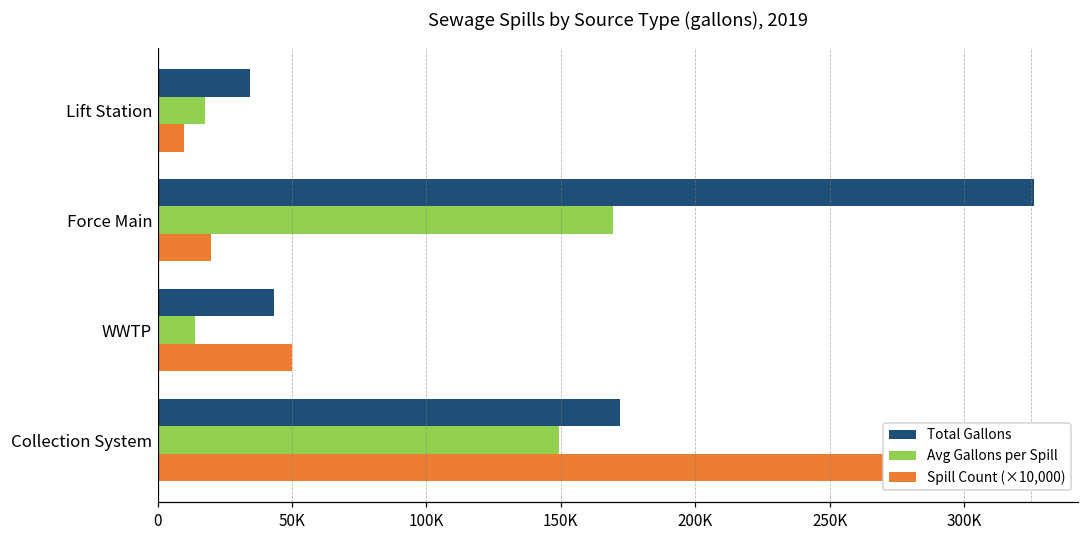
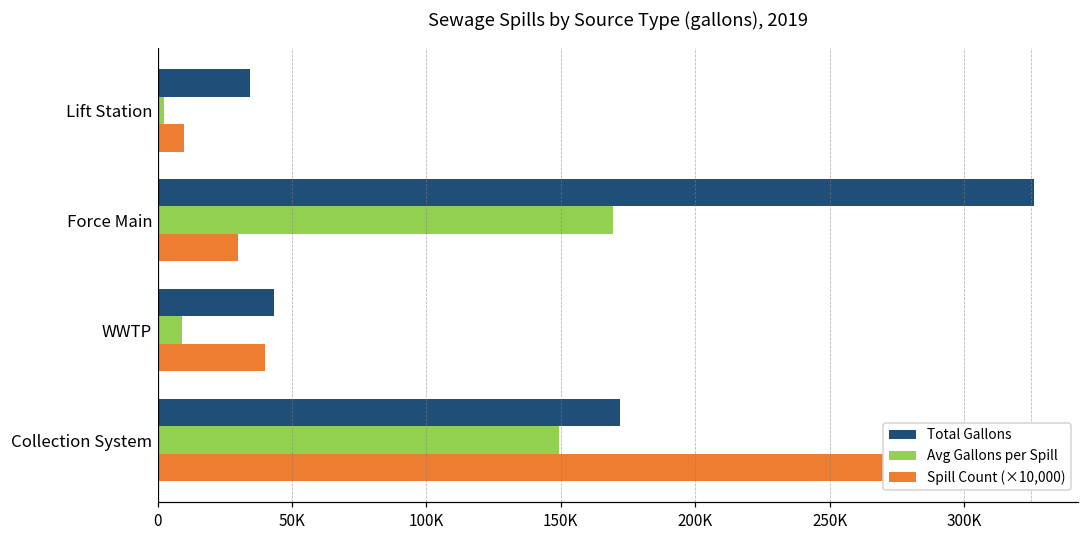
  {
    "Total Gallons": {
      "Lift Station": 35000,
      "Force Main": 326000,
      "WWTP": 43000,
      "Collection System": 172000
    },
    "Avg Gallons per Spill": {
-     "Lift Station": 18000,
+     "Lift Station": 3000,
      "Force Main": 169000,
-     "WWTP": 14000,
+     "WWTP": 9000,
      "Collection System": 149000
    },
    "Spill Count (×10,000)": {
      "Lift Station": 10000,
-     "Force Main": 20000,
-     "WWTP": 50000
+     "Force Main": 30000,
+     "WWTP": 40000
    }
  }
